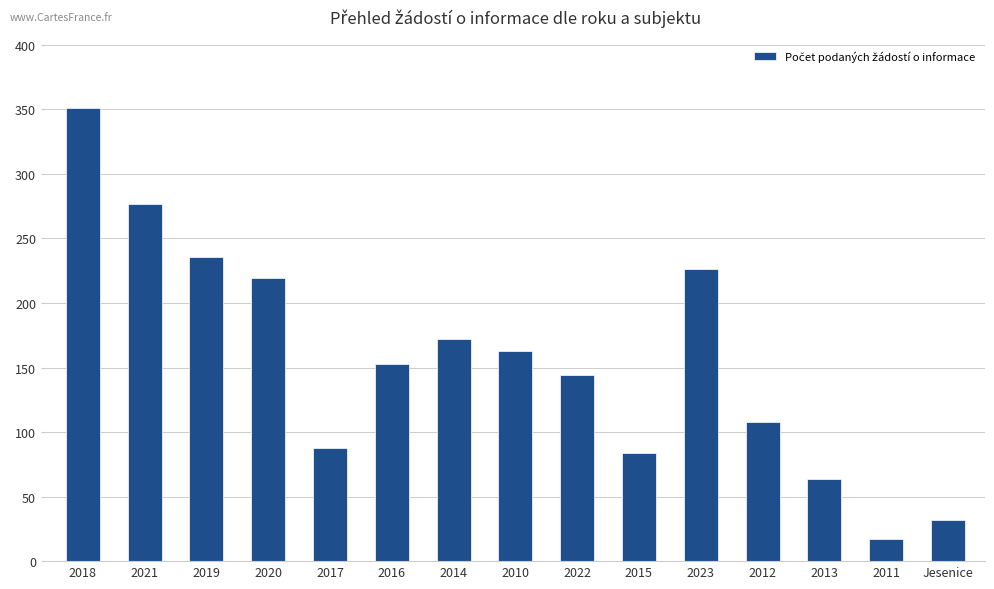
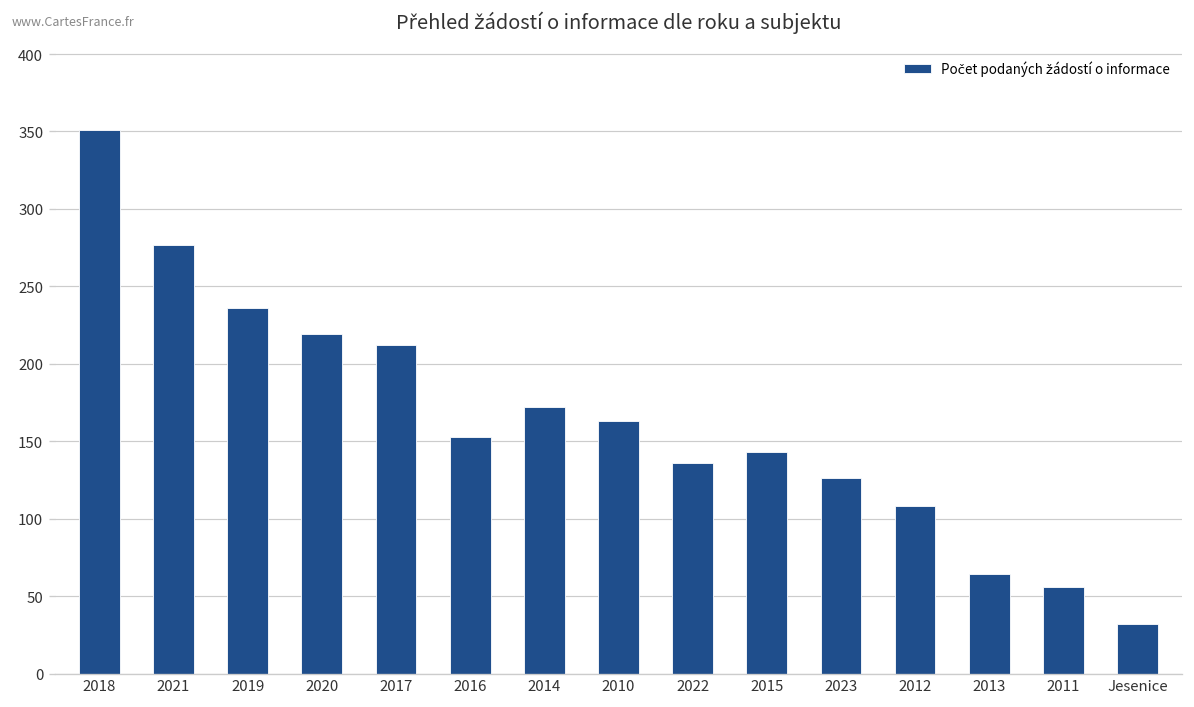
  {
    "2018": 351,
    "2021": 277,
    "2019": 236,
    "2020": 219,
-   "2017": 88,
+   "2017": 212,
    "2016": 153,
    "2014": 172,
    "2010": 163,
-   "2022": 144,
-   "2015": 84,
-   "2023": 226,
+   "2022": 136,
+   "2015": 143,
+   "2023": 126,
    "2012": 108,
    "2013": 64,
-   "2011": 17,
+   "2011": 56,
    "Jesenice": 32
  }
